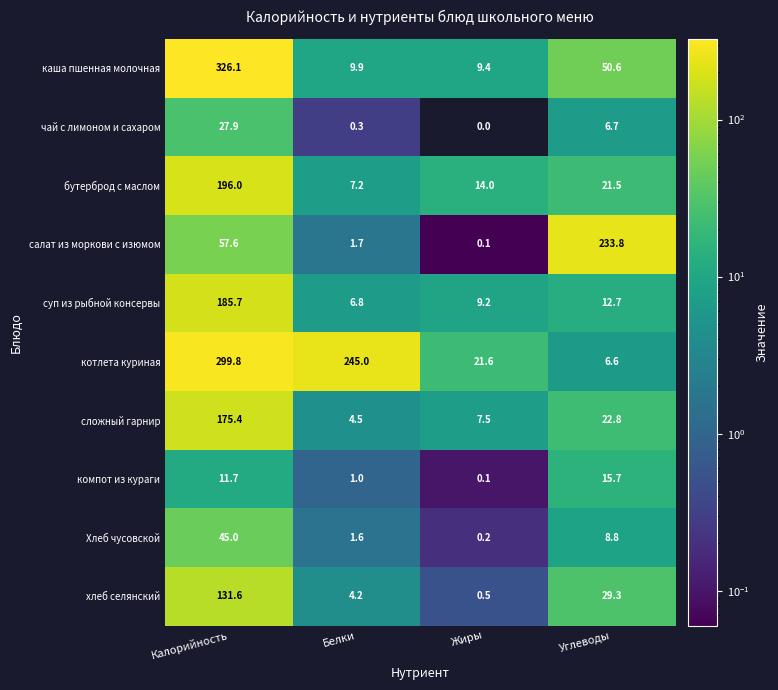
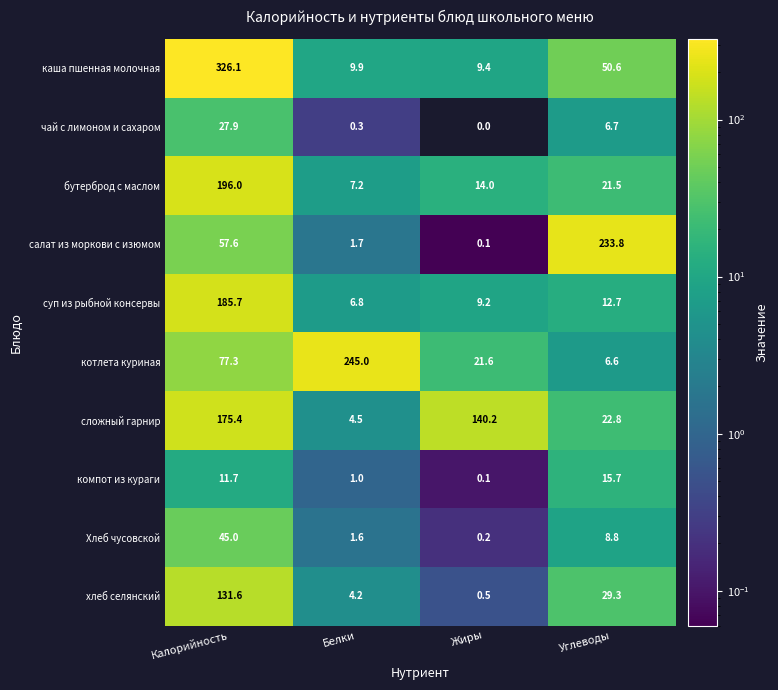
  {
    "каша пшенная молочная": {
      "Калорийность": 326.1,
      "Белки": 9.9,
      "Жиры": 9.4,
      "Углеводы": 50.6
    },
    "чай с лимоном и сахаром": {
      "Калорийность": 27.9,
      "Белки": 0.3,
      "Жиры": 0.0,
      "Углеводы": 6.7
    },
    "бутерброд с маслом": {
      "Калорийность": 196.0,
      "Белки": 7.2,
      "Жиры": 14.0,
      "Углеводы": 21.5
    },
    "салат из моркови с изюмом": {
      "Калорийность": 57.6,
      "Белки": 1.7,
      "Жиры": 0.1,
      "Углеводы": 233.8
    },
    "суп из рыбной консервы": {
      "Калорийность": 185.7,
      "Белки": 6.8,
      "Жиры": 9.2,
      "Углеводы": 12.7
    },
    "котлета куриная": {
-     "Калорийность": 299.8,
+     "Калорийность": 77.3,
      "Белки": 245.0,
      "Жиры": 21.6,
      "Углеводы": 6.6
    },
    "сложный гарнир": {
      "Калорийность": 175.4,
      "Белки": 4.5,
-     "Жиры": 7.5,
+     "Жиры": 140.2,
      "Углеводы": 22.8
    },
    "компот из кураги": {
      "Калорийность": 11.7,
      "Белки": 1.0,
      "Жиры": 0.1,
      "Углеводы": 15.7
    },
    "Хлеб чусовской": {
      "Калорийность": 45.0,
      "Белки": 1.6,
      "Жиры": 0.2,
      "Углеводы": 8.8
    },
    "хлеб селянский": {
      "Калорийность": 131.6,
      "Белки": 4.2,
      "Жиры": 0.5,
      "Углеводы": 29.3
    }
  }
